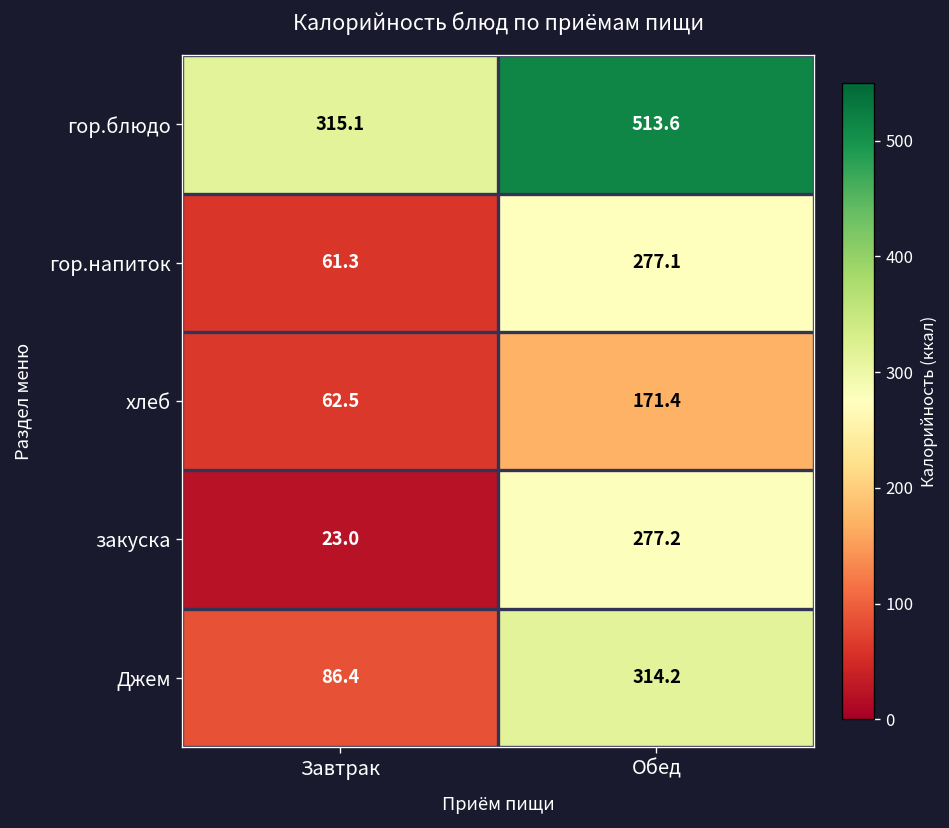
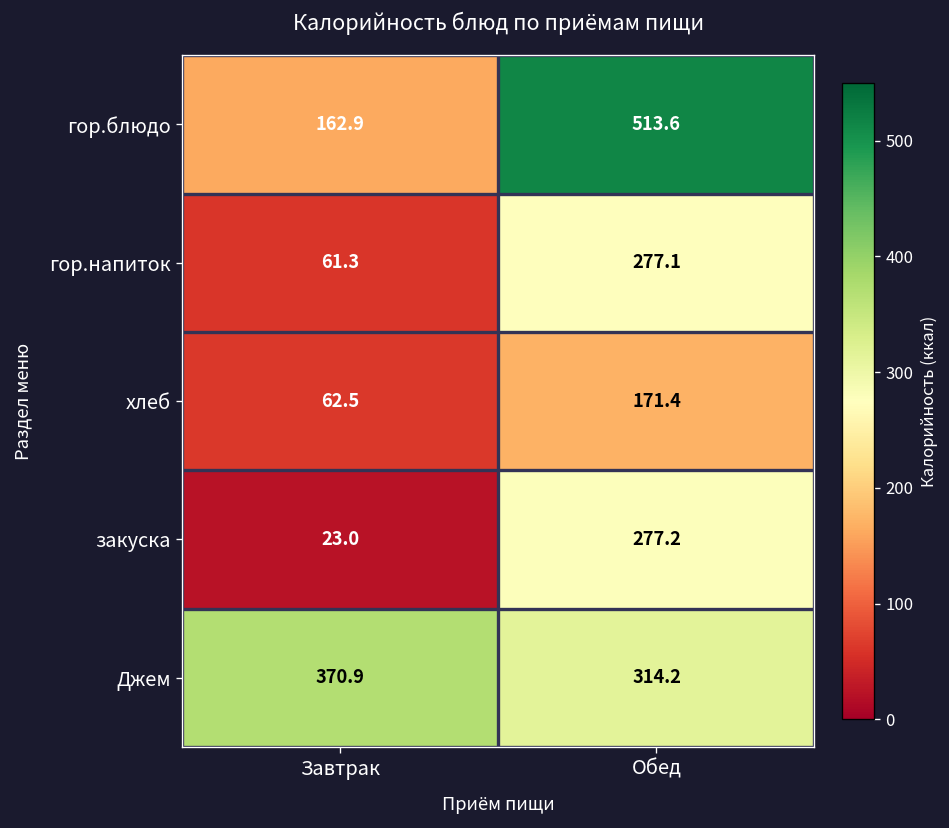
  {
    "гор.блюдо": {
-     "Завтрак": 315.1,
+     "Завтрак": 162.9,
      "Обед": 513.6
    },
    "гор.напиток": {
      "Завтрак": 61.3,
      "Обед": 277.1
    },
    "хлеб": {
      "Завтрак": 62.5,
      "Обед": 171.4
    },
    "закуска": {
      "Завтрак": 23.0,
      "Обед": 277.2
    },
    "Джем": {
-     "Завтрак": 86.4,
+     "Завтрак": 370.9,
      "Обед": 314.2
    }
  }
